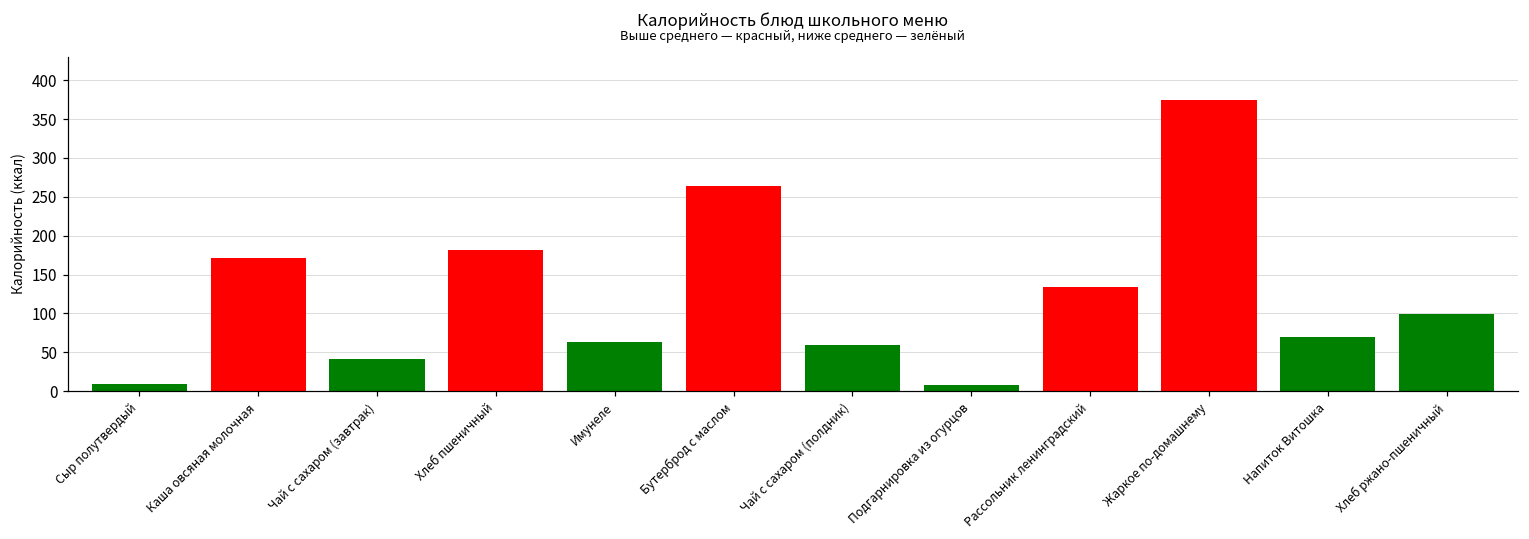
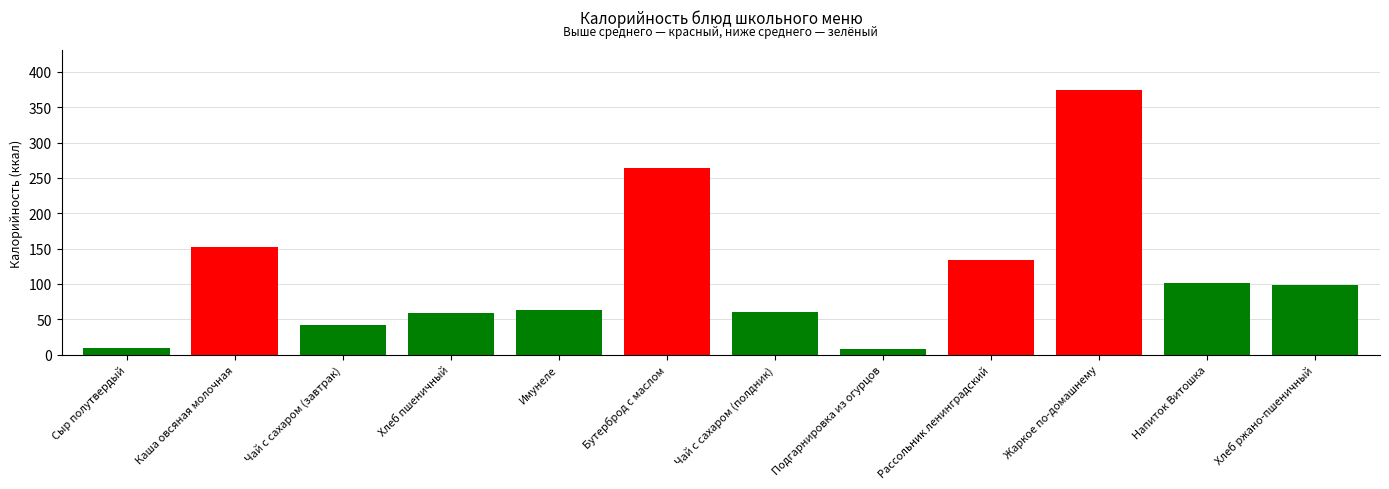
  {
    "Сыр полутвердый": 10,
-   "Каша овсяная молочная": 170,
+   "Каша овсяная молочная": 150,
    "Чай с сахаром (завтрак)": 40,
-   "Хлеб пшеничный": 180,
+   "Хлеб пшеничный": 60,
    "Имунеле": 60,
    "Бутерброд с маслом": 260,
    "Чай с сахаром (полдник)": 60,
    "Подгарнировка из огурцов": 10,
    "Рассольник ленинградский": 130,
    "Жаркое по-домашнему": 370,
-   "Напиток Витошка": 70,
+   "Напиток Витошка": 100,
    "Хлеб ржано-пшеничный": 100
  }
